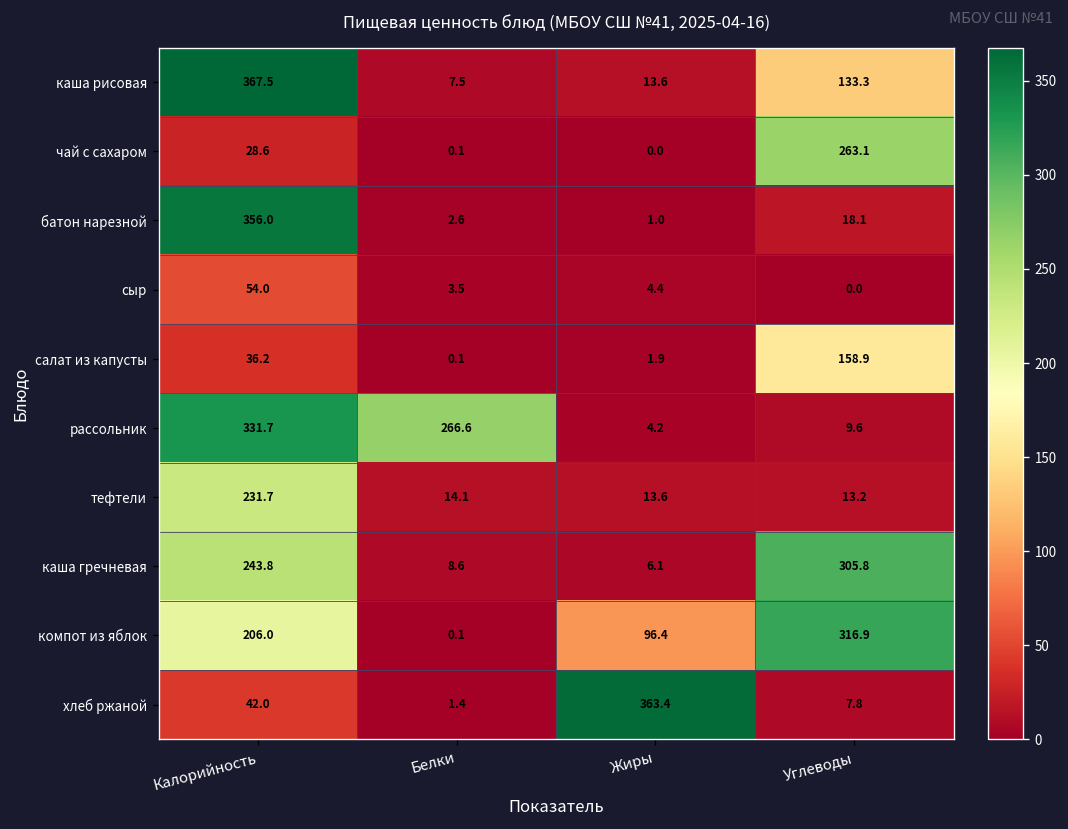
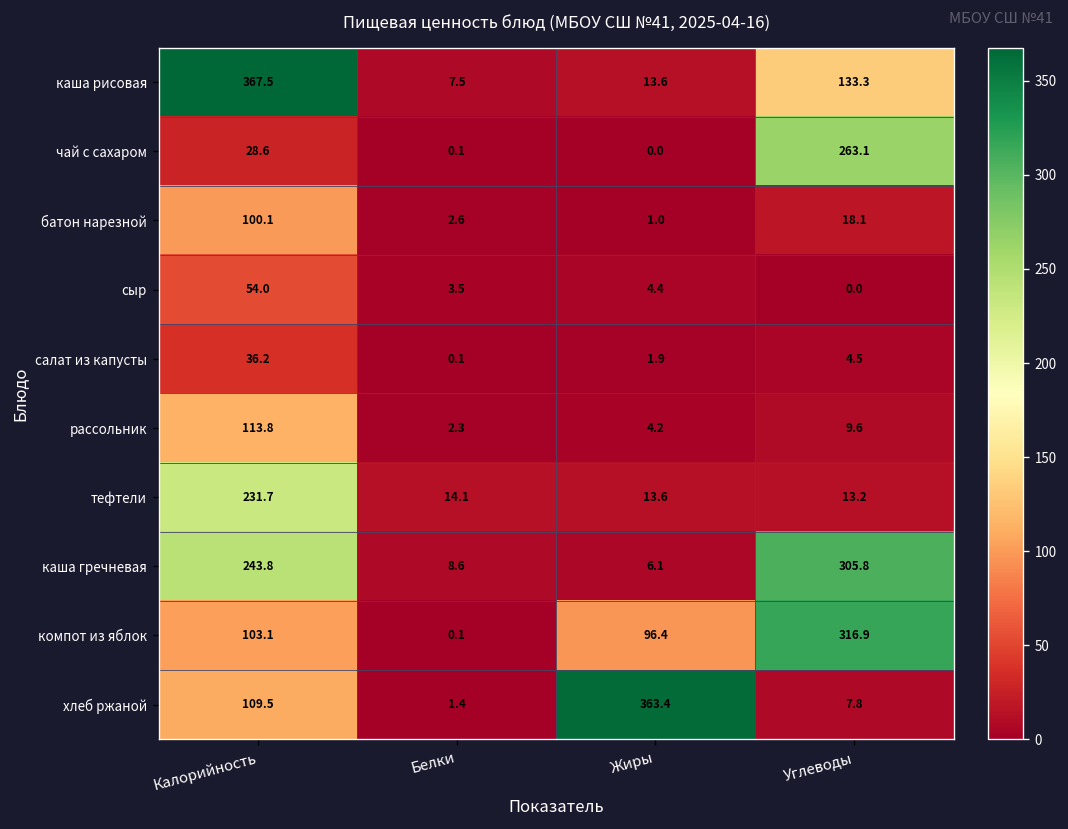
  {
    "каша рисовая": {
      "Калорийность": 367.5,
      "Белки": 7.5,
      "Жиры": 13.6,
      "Углеводы": 133.3
    },
    "чай с сахаром": {
      "Калорийность": 28.6,
      "Белки": 0.1,
      "Жиры": 0.0,
      "Углеводы": 263.1
    },
    "батон нарезной": {
-     "Калорийность": 356.0,
+     "Калорийность": 100.1,
      "Белки": 2.6,
      "Жиры": 1.0,
      "Углеводы": 18.1
    },
    "сыр": {
      "Калорийность": 54.0,
      "Белки": 3.5,
      "Жиры": 4.4,
      "Углеводы": 0.0
    },
    "салат из капусты": {
      "Калорийность": 36.2,
      "Белки": 0.1,
      "Жиры": 1.9,
-     "Углеводы": 158.9
+     "Углеводы": 4.5
    },
    "рассольник": {
-     "Калорийность": 331.7,
-     "Белки": 266.6,
+     "Калорийность": 113.8,
+     "Белки": 2.3,
      "Жиры": 4.2,
      "Углеводы": 9.6
    },
    "тефтели": {
      "Калорийность": 231.7,
      "Белки": 14.1,
      "Жиры": 13.6,
      "Углеводы": 13.2
    },
    "каша гречневая": {
      "Калорийность": 243.8,
      "Белки": 8.6,
      "Жиры": 6.1,
      "Углеводы": 305.8
    },
    "компот из яблок": {
-     "Калорийность": 206.0,
+     "Калорийность": 103.1,
      "Белки": 0.1,
      "Жиры": 96.4,
      "Углеводы": 316.9
    },
    "хлеб ржаной": {
-     "Калорийность": 42.0,
+     "Калорийность": 109.5,
      "Белки": 1.4,
      "Жиры": 363.4,
      "Углеводы": 7.8
    }
  }
